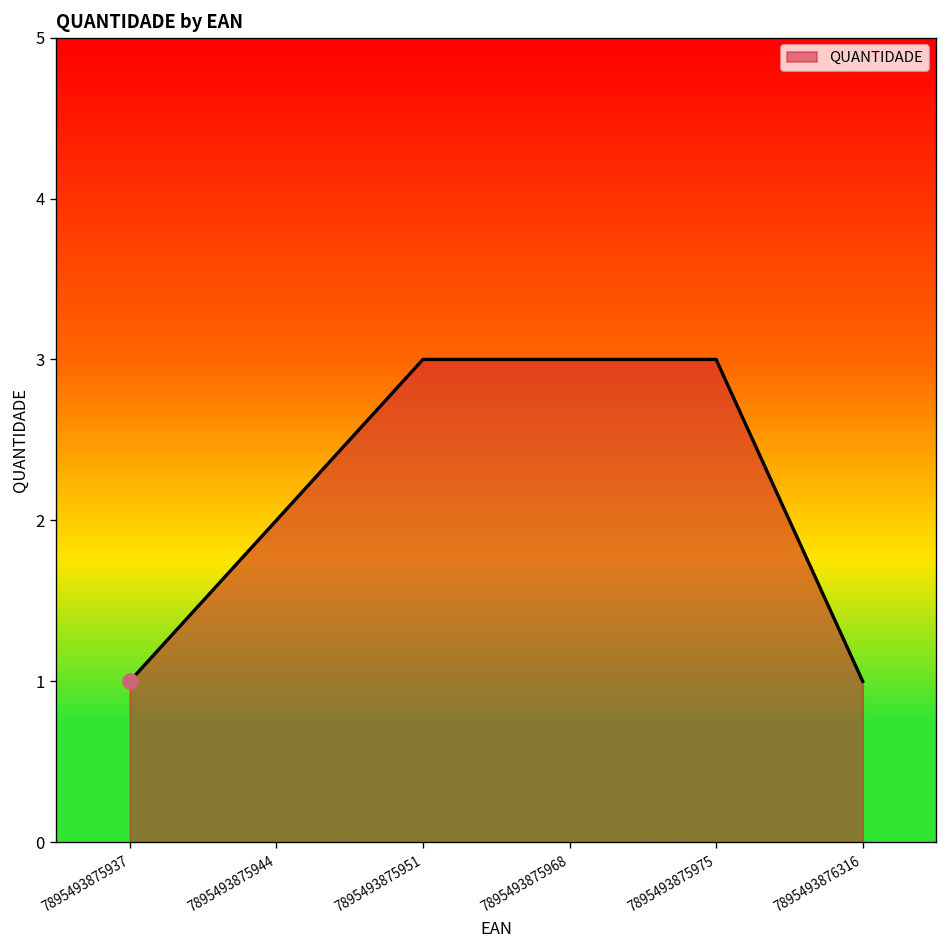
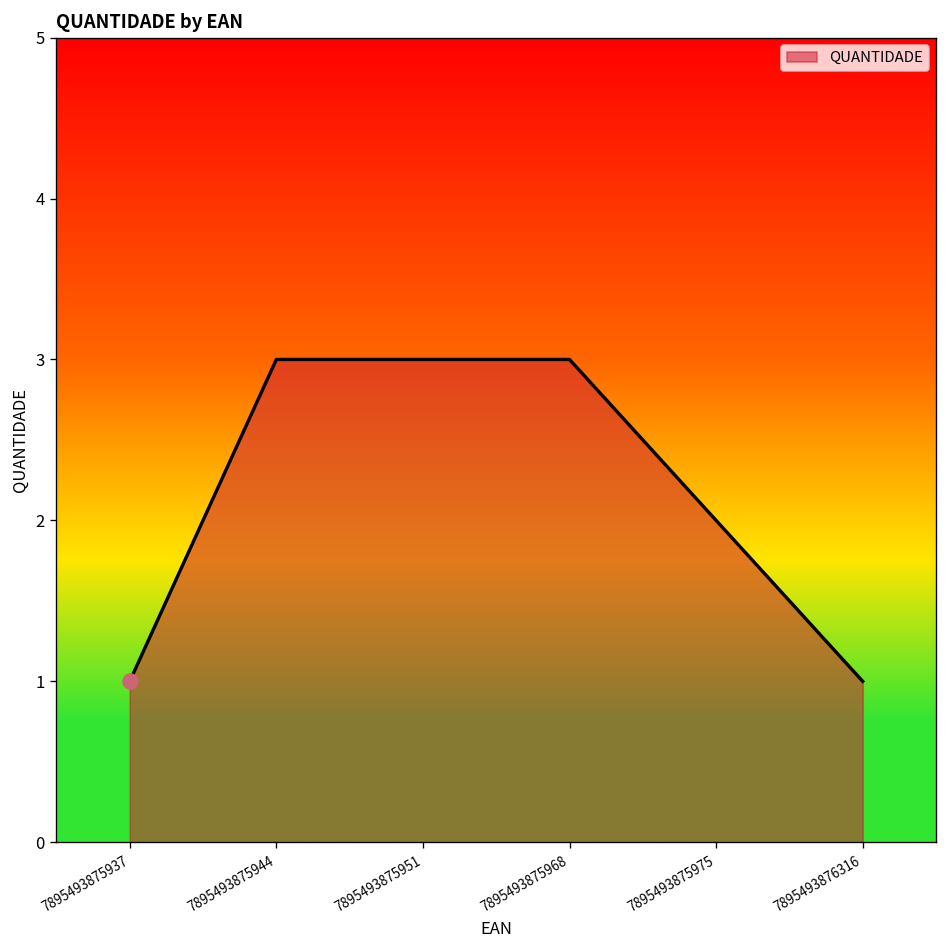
  {
    "QUANTIDADE": {
-     "7895493875944": 2,
+     "7895493875944": 3,
      "7895493875951": 3,
      "7895493875968": 3,
-     "7895493875975": 3,
+     "7895493875975": 2,
      "7895493876316": 1
    }
  }
